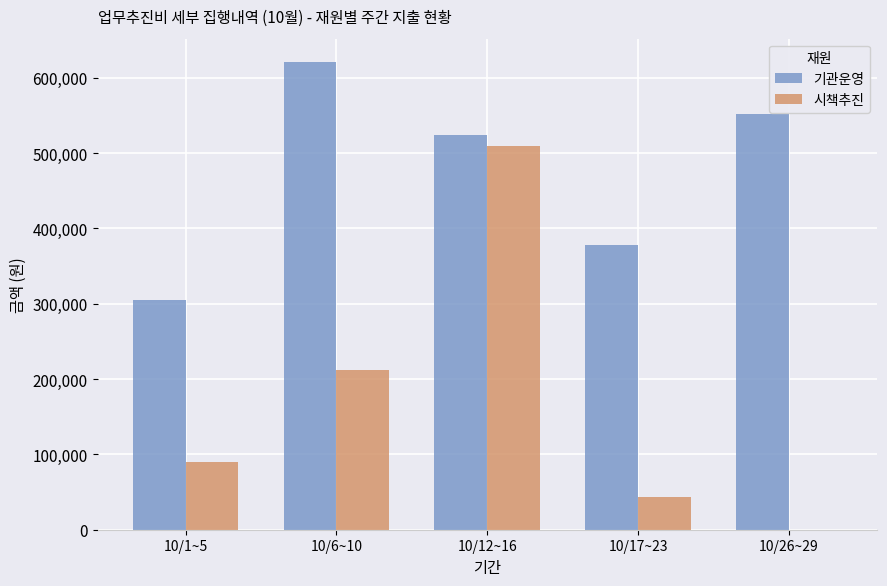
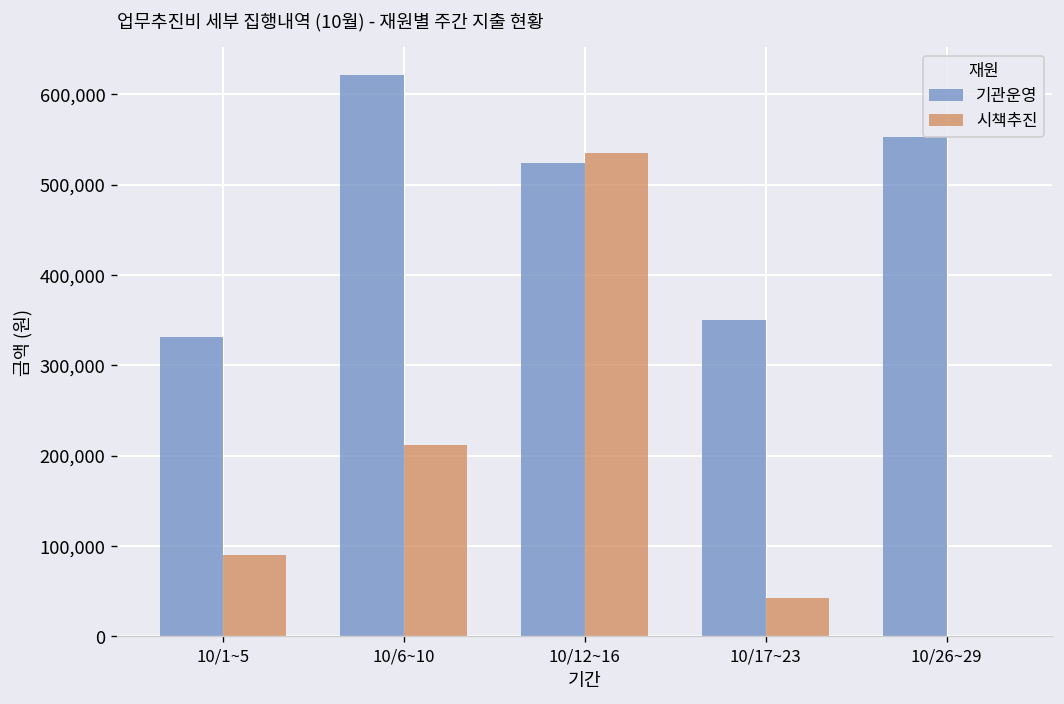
  {
    "기관운영": {
-     "10/1~5": "310,000",
+     "10/1~5": "330,000",
      "10/6~10": "620,000",
      "10/12~16": "520,000",
-     "10/17~23": "380,000",
+     "10/17~23": "350,000",
      "10/26~29": "550,000"
    },
    "시책추진": {
      "10/1~5": "90,000",
      "10/6~10": "210,000",
-     "10/12~16": "510,000",
+     "10/12~16": "540,000",
      "10/17~23": "40,000",
      "10/26~29": "0"
    }
  }
